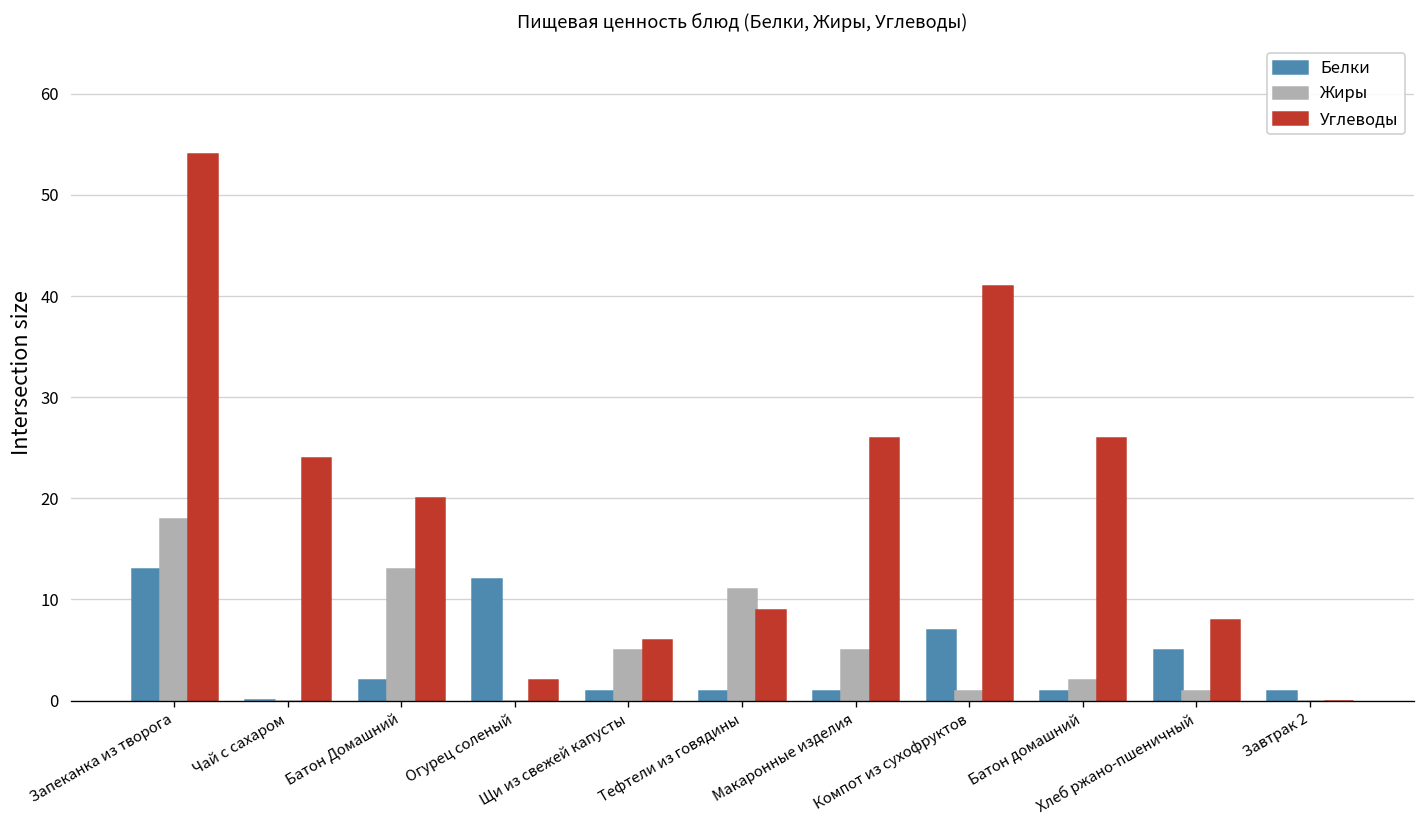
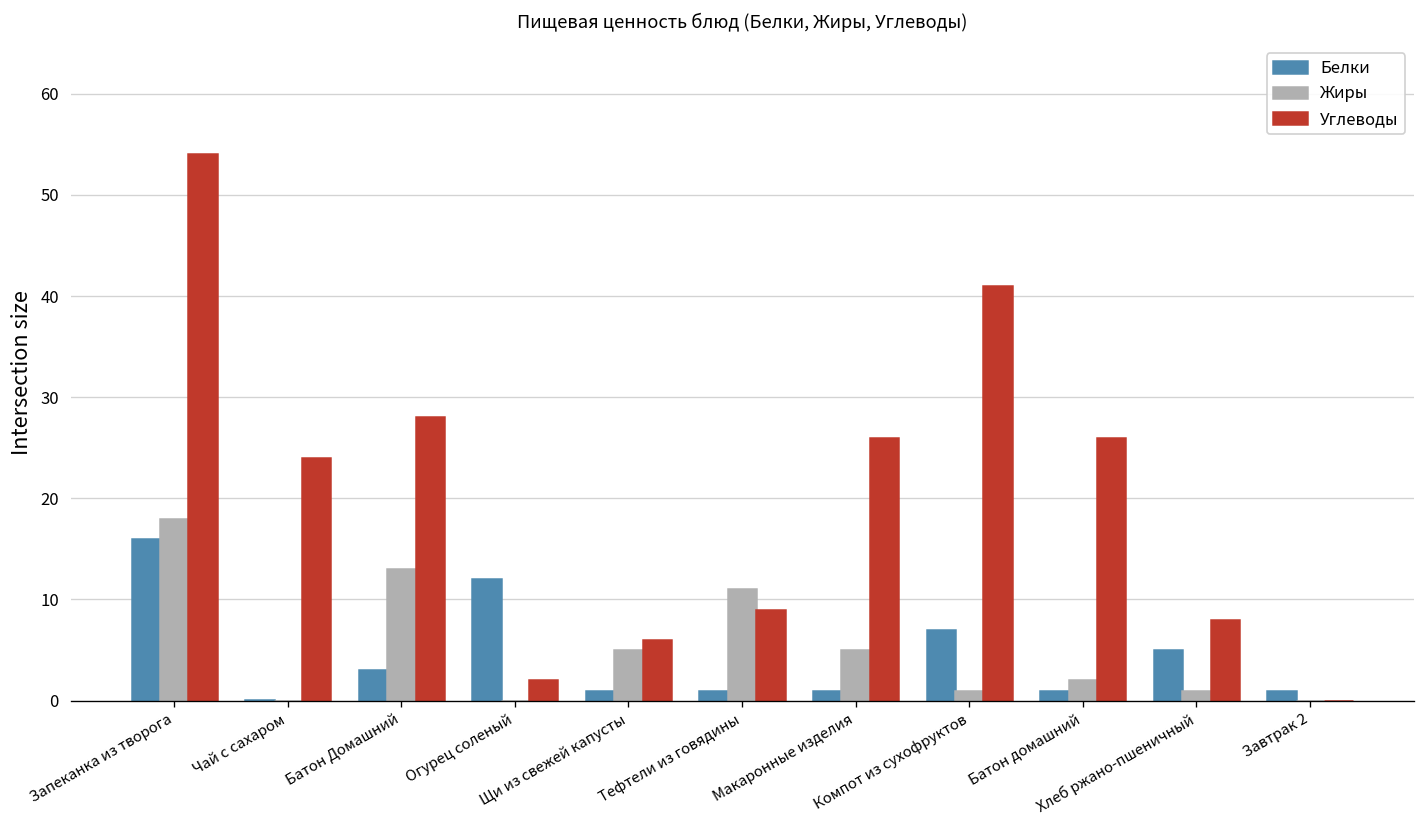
  {
    "Белки": {
-     "Запеканка из творога": 13,
-     "Батон Домашний": 2,
+     "Запеканка из творога": 16,
+     "Батон Домашний": 3,
      "Огурец соленый": 12,
      "Щи из свежей капусты": 1,
      "Тефтели из говядины": 1,
      "Макаронные изделия": 1,
      "Компот из сухофруктов": 7,
      "Батон домашний": 1,
      "Хлеб ржано-пшеничный": 5,
      "Завтрак 2": 1
    },
    "Жиры": {
      "Запеканка из творога": 18,
      "Чай с сахаром": 0,
      "Батон Домашний": 13,
      "Огурец соленый": 0,
      "Щи из свежей капусты": 5,
      "Тефтели из говядины": 11,
      "Макаронные изделия": 5,
      "Компот из сухофруктов": 1,
      "Батон домашний": 2,
      "Хлеб ржано-пшеничный": 1,
      "Завтрак 2": 0
    },
    "Углеводы": {
      "Запеканка из творога": 54,
      "Чай с сахаром": 24,
-     "Батон Домашний": 20,
+     "Батон Домашний": 28,
      "Огурец соленый": 2,
      "Щи из свежей капусты": 6,
      "Тефтели из говядины": 9,
      "Макаронные изделия": 26,
      "Компот из сухофруктов": 41,
      "Батон домашний": 26,
      "Хлеб ржано-пшеничный": 8,
      "Завтрак 2": 0
    }
  }
